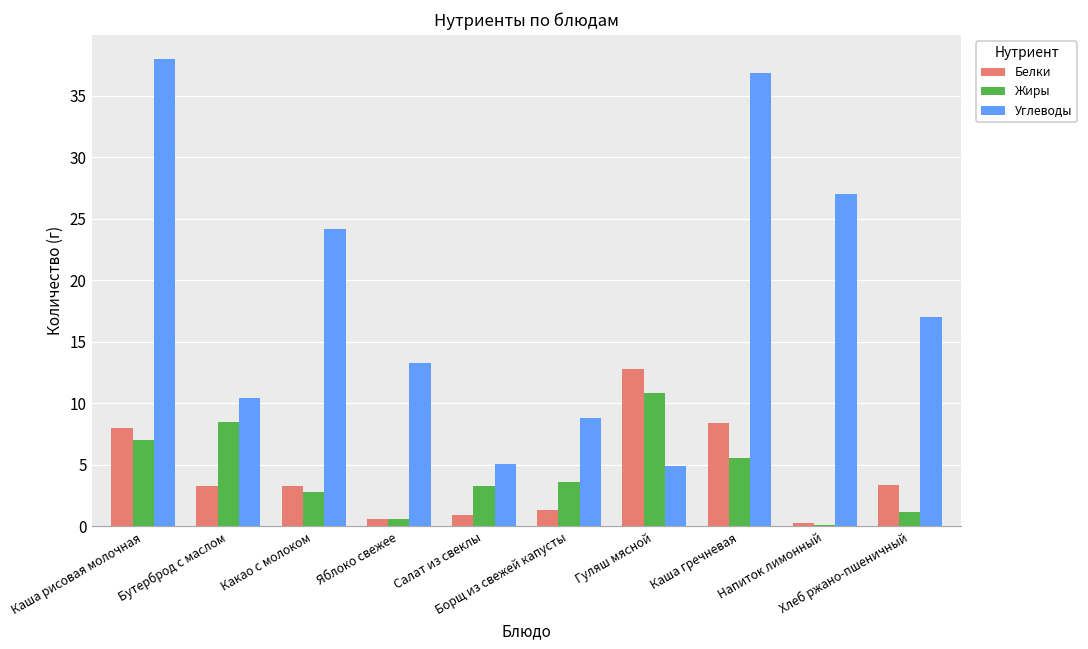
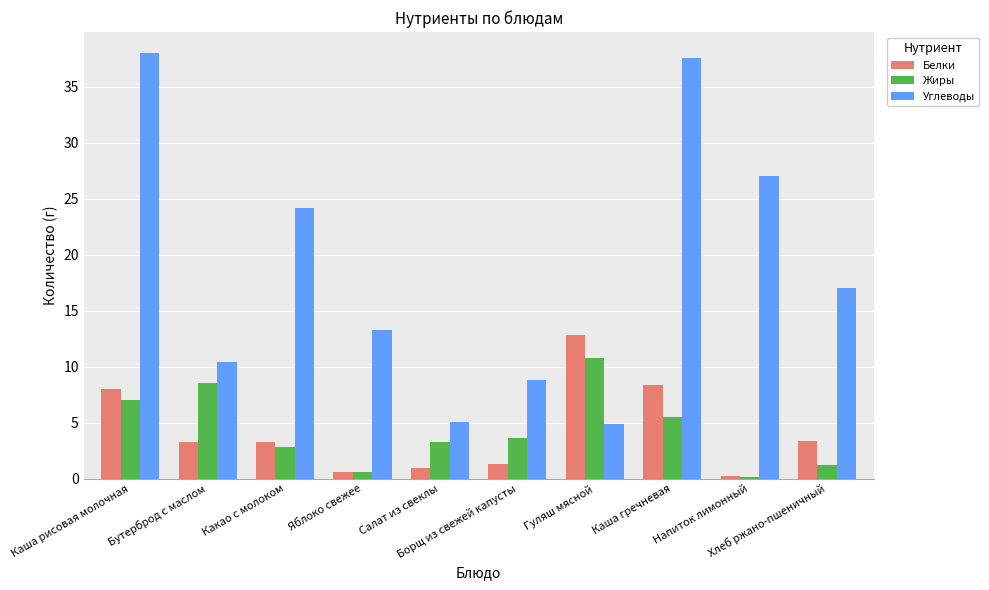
  {
    "Белки": {
      "Каша рисовая молочная": 8.0,
      "Бутерброд с маслом": 3.3,
      "Какао с молоком": 3.3,
      "Яблоко свежее": 0.6,
      "Салат из свеклы": 0.9,
      "Борщ из свежей капусты": 1.3,
      "Гуляш мясной": 12.8,
      "Каша гречневая": 8.4,
      "Напиток лимонный": 0.3,
      "Хлеб ржано-пшеничный": 3.4
    },
    "Жиры": {
      "Каша рисовая молочная": 7.0,
      "Бутерброд с маслом": 8.5,
      "Какао с молоком": 2.8,
      "Яблоко свежее": 0.6,
      "Салат из свеклы": 3.3,
      "Борщ из свежей капусты": 3.6,
      "Гуляш мясной": 10.8,
      "Каша гречневая": 5.5,
      "Хлеб ржано-пшеничный": 1.2
    },
    "Углеводы": {
      "Каша рисовая молочная": 38.0,
      "Бутерброд с маслом": 10.4,
      "Какао с молоком": 24.2,
      "Яблоко свежее": 13.3,
      "Салат из свеклы": 5.0,
      "Борщ из свежей капусты": 8.8,
      "Гуляш мясной": 4.9,
-     "Каша гречневая": 36.8,
+     "Каша гречневая": 37.6,
      "Напиток лимонный": 27.0,
      "Хлеб ржано-пшеничный": 17.0
    }
  }
